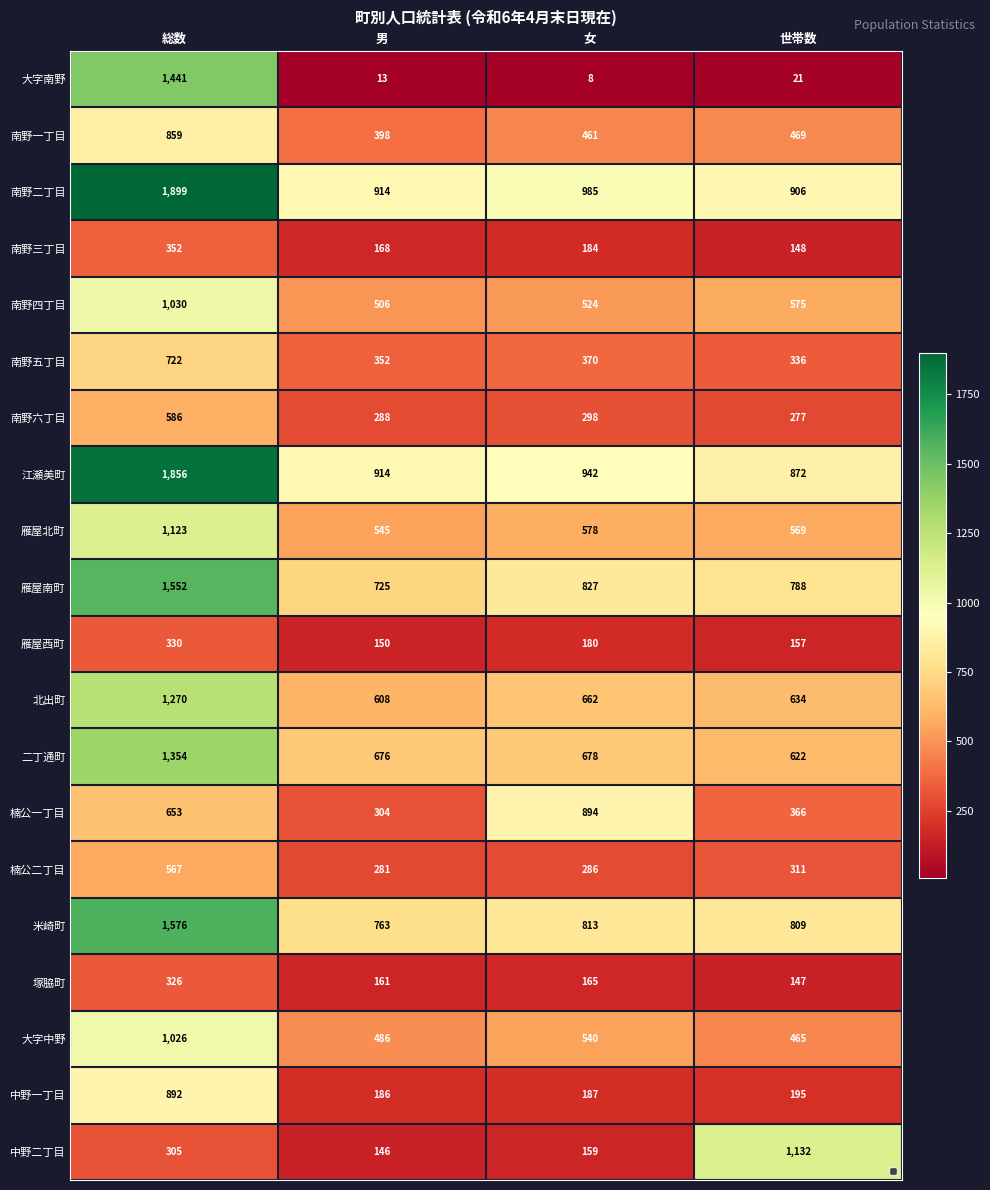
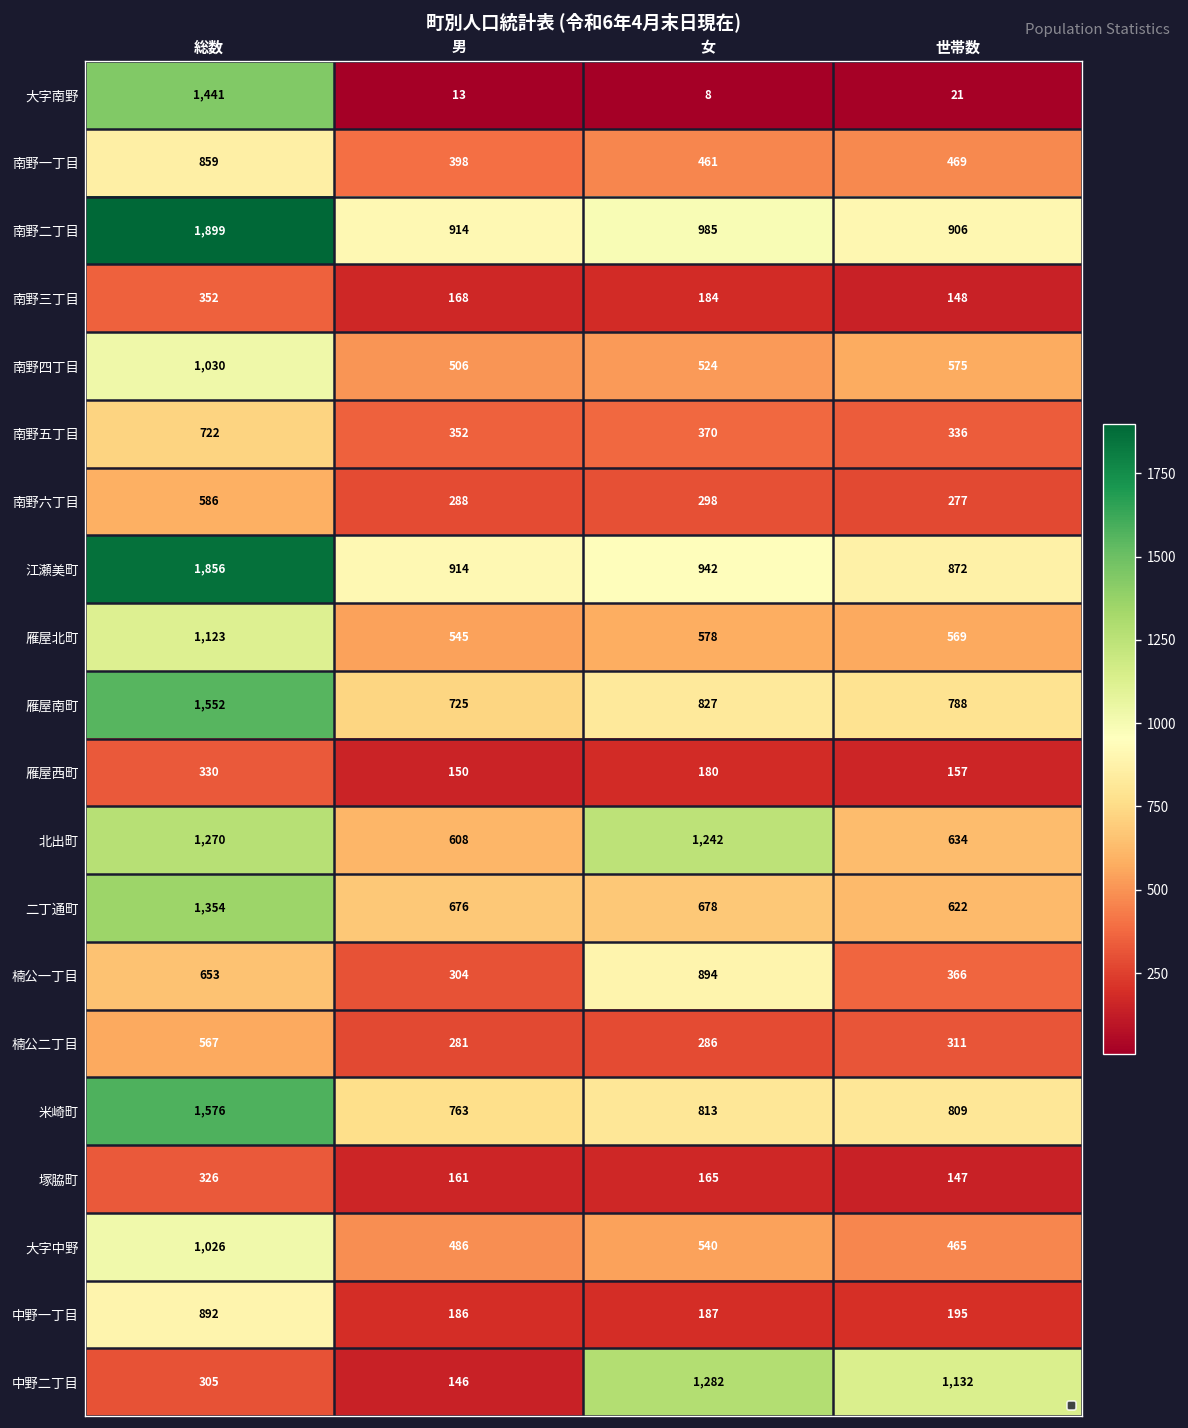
  {
    "大字南野": {
      "総数": "1,441",
      "男": "13",
      "女": "8",
      "世帯数": "21"
    },
    "南野一丁目": {
      "総数": "859",
      "男": "398",
      "女": "461",
      "世帯数": "469"
    },
    "南野二丁目": {
      "総数": "1,899",
      "男": "914",
      "女": "985",
      "世帯数": "906"
    },
    "南野三丁目": {
      "総数": "352",
      "男": "168",
      "女": "184",
      "世帯数": "148"
    },
    "南野四丁目": {
      "総数": "1,030",
      "男": "506",
      "女": "524",
      "世帯数": "575"
    },
    "南野五丁目": {
      "総数": "722",
      "男": "352",
      "女": "370",
      "世帯数": "336"
    },
    "南野六丁目": {
      "総数": "586",
      "男": "288",
      "女": "298",
      "世帯数": "277"
    },
    "江瀬美町": {
      "総数": "1,856",
      "男": "914",
      "女": "942",
      "世帯数": "872"
    },
    "雁屋北町": {
      "総数": "1,123",
      "男": "545",
      "女": "578",
      "世帯数": "569"
    },
    "雁屋南町": {
      "総数": "1,552",
      "男": "725",
      "女": "827",
      "世帯数": "788"
    },
    "雁屋西町": {
      "総数": "330",
      "男": "150",
      "女": "180",
      "世帯数": "157"
    },
    "北出町": {
      "総数": "1,270",
      "男": "608",
-     "女": "662",
+     "女": "1,242",
      "世帯数": "634"
    },
    "二丁通町": {
      "総数": "1,354",
      "男": "676",
      "女": "678",
      "世帯数": "622"
    },
    "楠公一丁目": {
      "総数": "653",
      "男": "304",
      "女": "894",
      "世帯数": "366"
    },
    "楠公二丁目": {
      "総数": "567",
      "男": "281",
      "女": "286",
      "世帯数": "311"
    },
    "米崎町": {
      "総数": "1,576",
      "男": "763",
      "女": "813",
      "世帯数": "809"
    },
    "塚脇町": {
      "総数": "326",
      "男": "161",
      "女": "165",
      "世帯数": "147"
    },
    "大字中野": {
      "総数": "1,026",
      "男": "486",
      "女": "540",
      "世帯数": "465"
    },
    "中野一丁目": {
      "総数": "892",
      "男": "186",
      "女": "187",
      "世帯数": "195"
    },
    "中野二丁目": {
      "総数": "305",
      "男": "146",
-     "女": "159",
+     "女": "1,282",
      "世帯数": "1,132"
    }
  }
